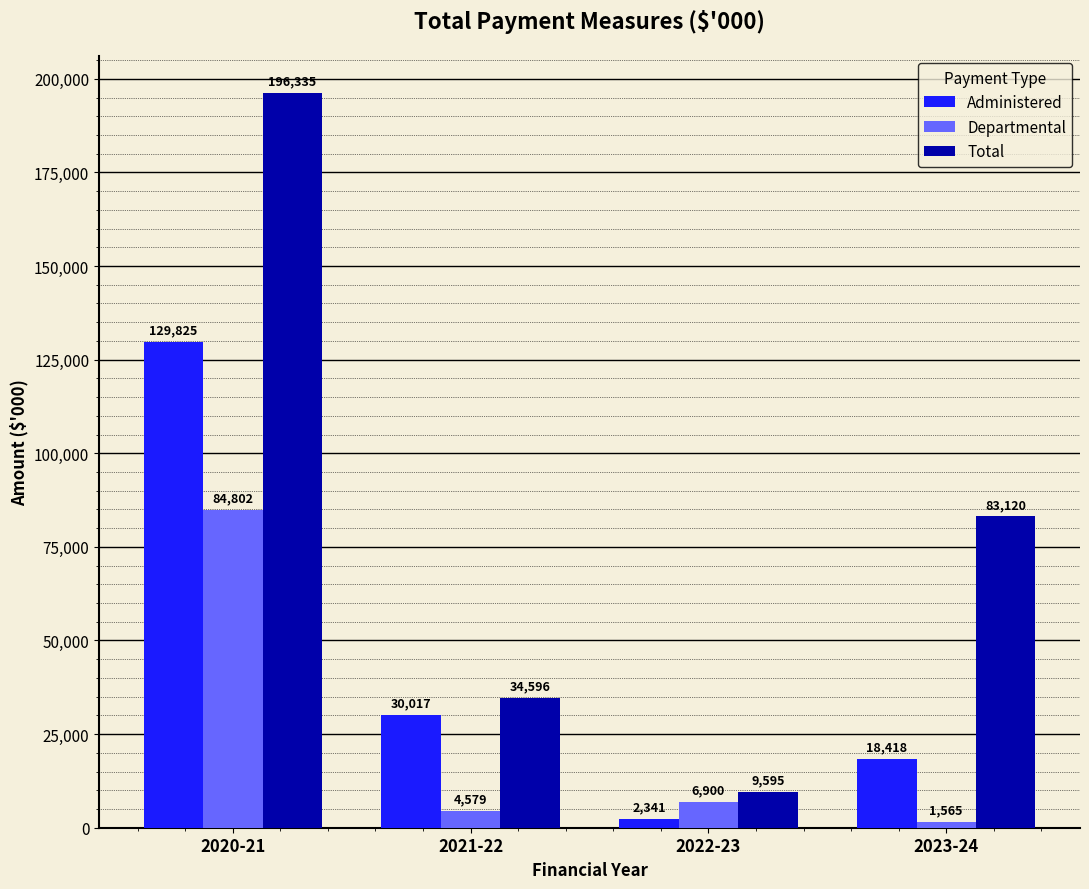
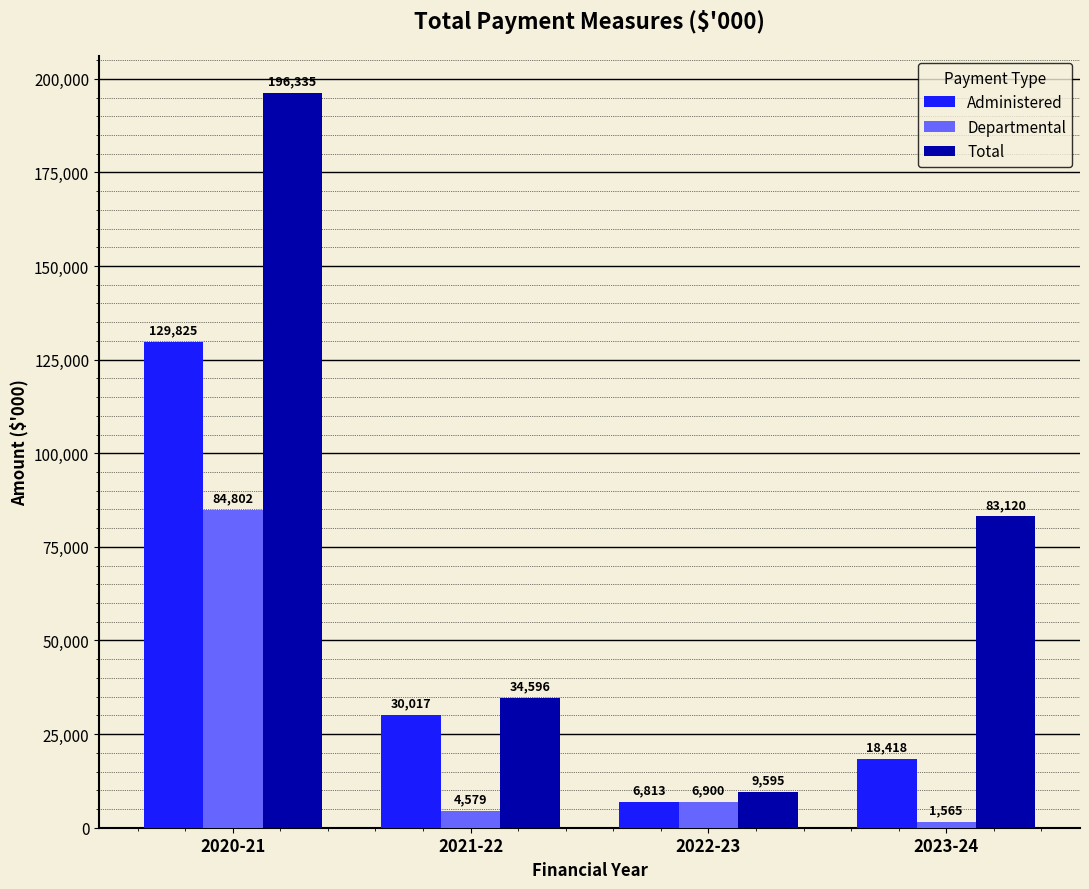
  {
    "Administered": {
      "2020-21": "129,825",
      "2021-22": "30,017",
-     "2022-23": "2,341",
+     "2022-23": "6,813",
      "2023-24": "18,418"
    },
    "Departmental": {
      "2020-21": "84,802",
      "2021-22": "4,579",
      "2022-23": "6,900",
      "2023-24": "1,565"
    },
    "Total": {
      "2020-21": "196,335",
      "2021-22": "34,596",
      "2022-23": "9,595",
      "2023-24": "83,120"
    }
  }
